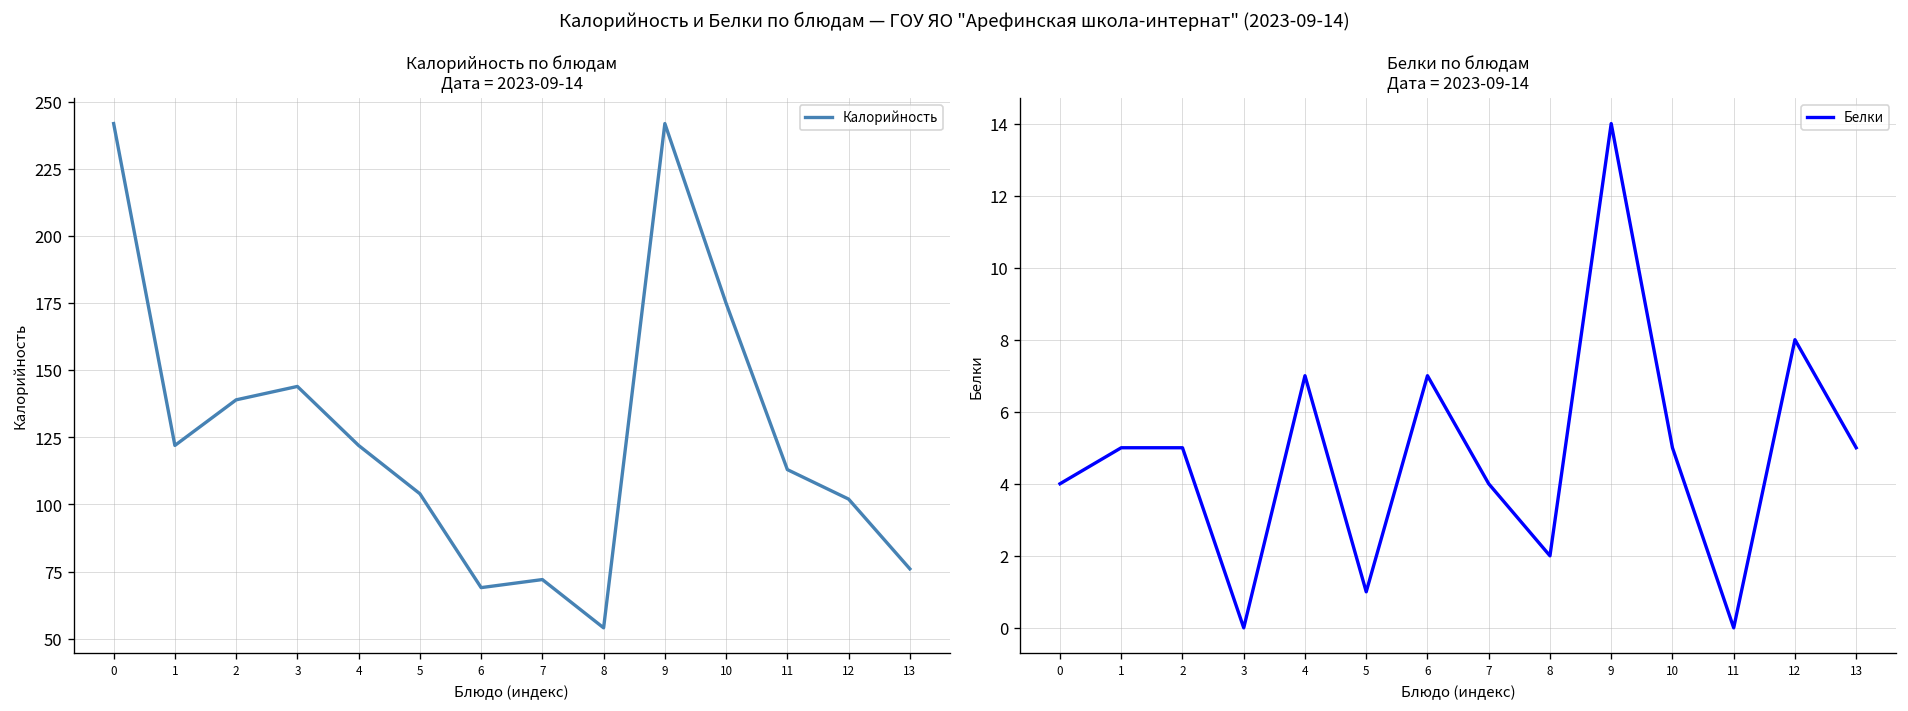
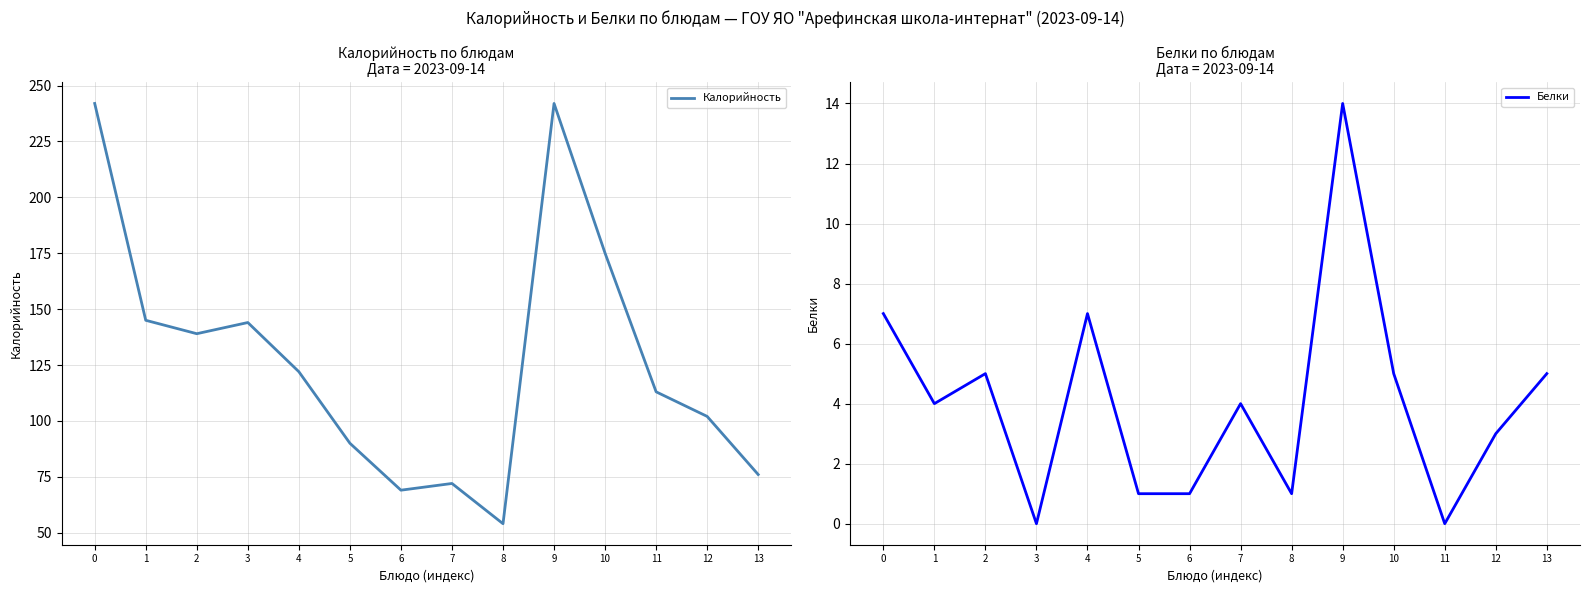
  {
    "Калорийность по блюдам Дата = 2023-09-14": {
      "0": 242,
-     "1": 122,
+     "1": 145,
      "2": 139,
      "3": 144,
      "4": 122,
-     "5": 104,
+     "5": 90,
      "6": 69,
      "7": 72,
      "8": 54,
      "9": 242,
      "10": 175,
      "11": 113,
      "12": 102,
      "13": 76
    },
    "Белки по блюдам Дата = 2023-09-14": {
-     "0": 4,
-     "1": 5,
+     "0": 7,
+     "1": 4,
      "2": 5,
      "3": 0,
      "4": 7,
      "5": 1,
-     "6": 7,
+     "6": 1,
      "7": 4,
-     "8": 2,
+     "8": 1,
      "9": 14,
      "10": 5,
      "11": 0,
-     "12": 8,
+     "12": 3,
      "13": 5
    }
  }
